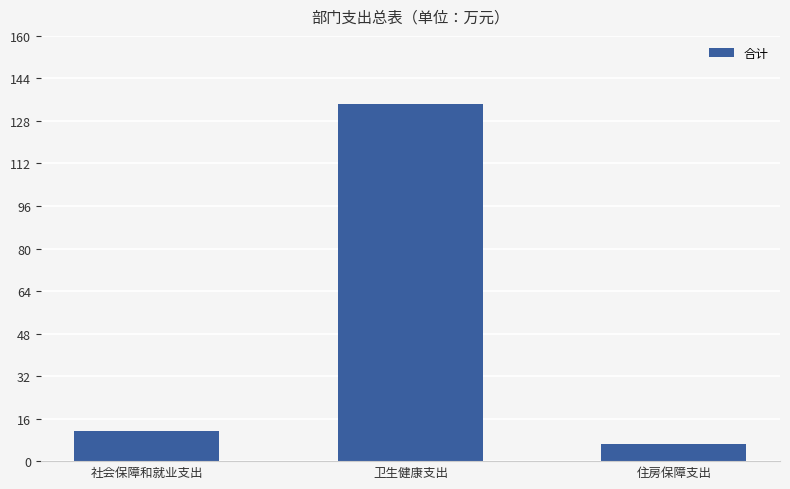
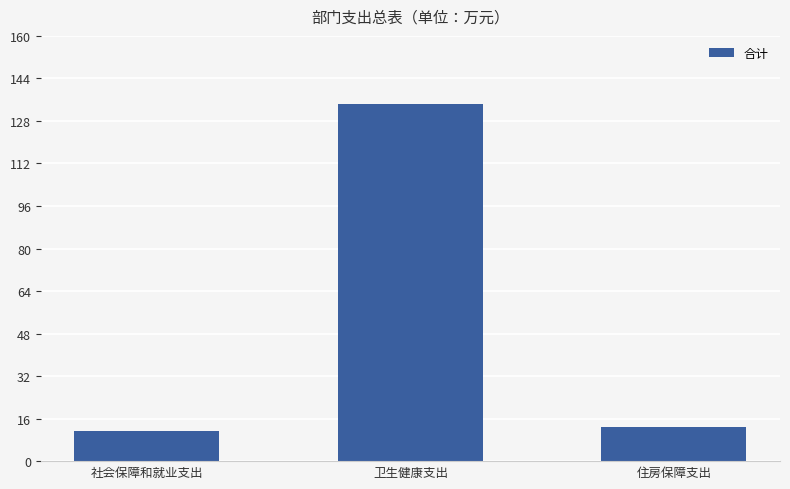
  {
    "社会保障和就业支出": 11,
    "卫生健康支出": 135,
-   "住房保障支出": 6
+   "住房保障支出": 13
  }
